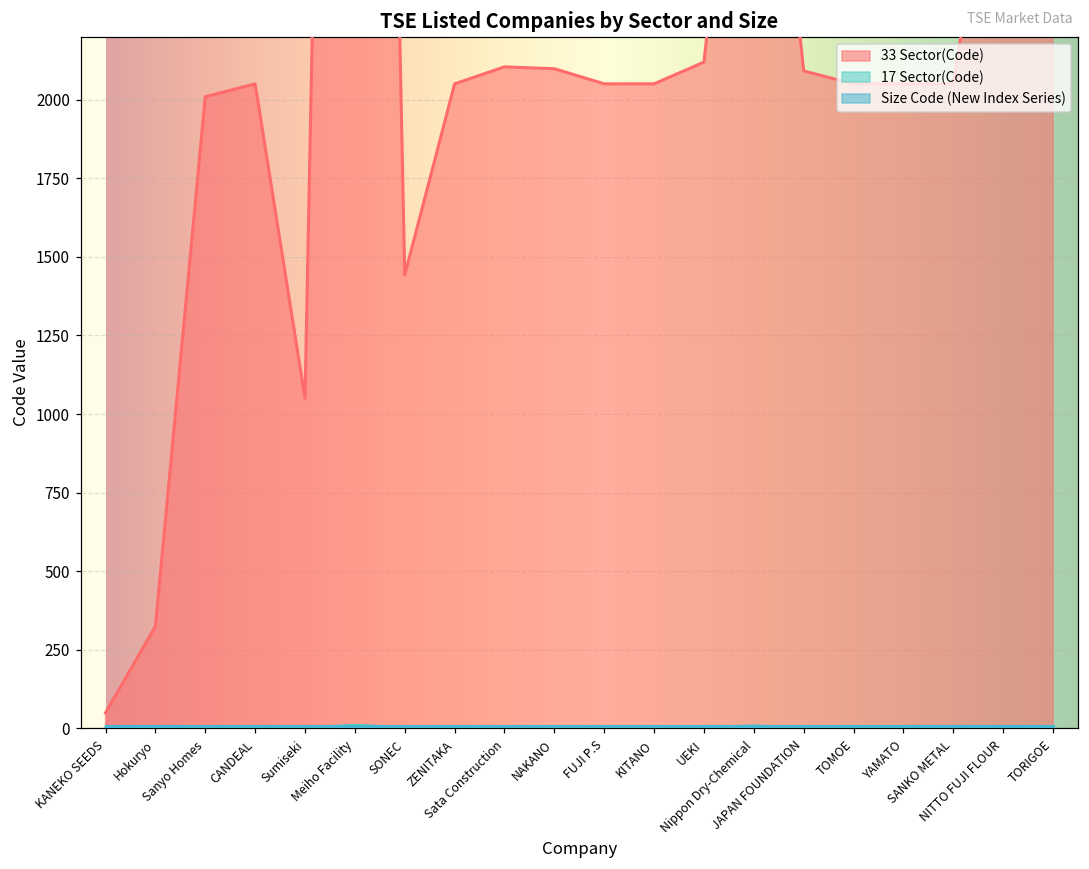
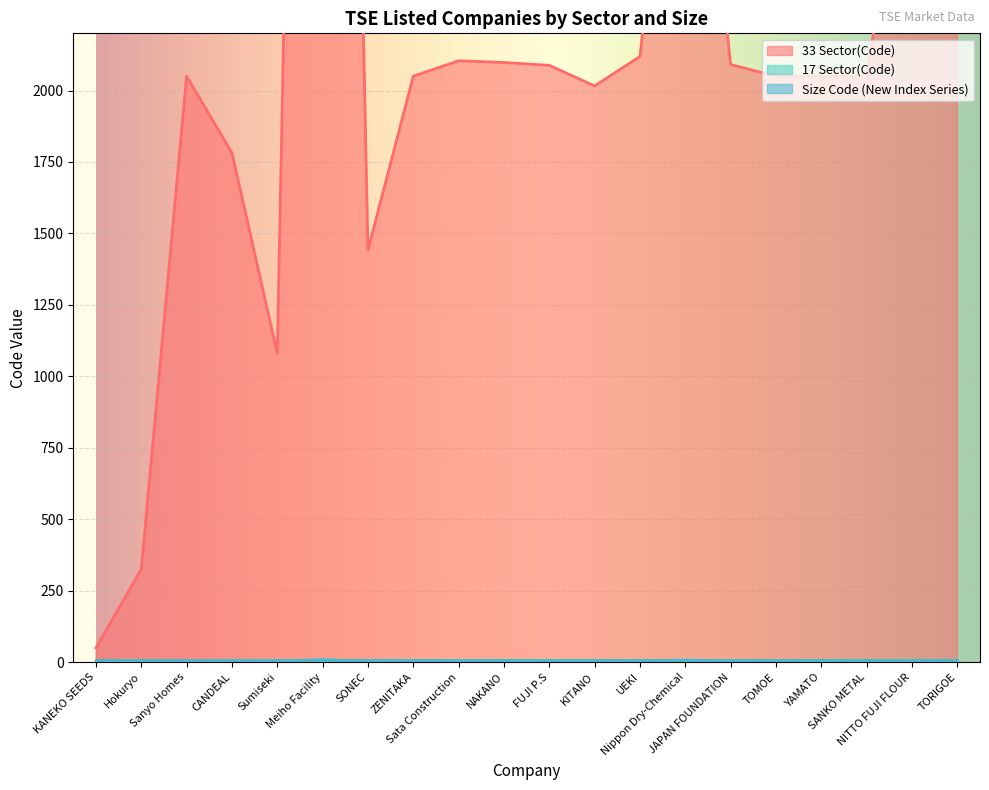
  {
    "33 Sector(Code)": {
      "KANEKO SEEDS": 50,
      "Hokuryo": 330,
-     "Sanyo Homes": 2010,
-     "CANDEAL": 2050,
-     "Sumiseki": 1050,
+     "Sanyo Homes": 2050,
+     "CANDEAL": 1780,
+     "Sumiseki": 1080,
      "SONEC": 1440,
      "ZENITAKA": 2050,
      "Sata Construction": 2100,
      "NAKANO": 2100,
-     "FUJI P.S": 2050,
-     "KITANO": 2050,
+     "FUJI P.S": 2090,
+     "KITANO": 2020,
      "UEKI": 2120,
      "JAPAN FOUNDATION": 2090
    }
  }
